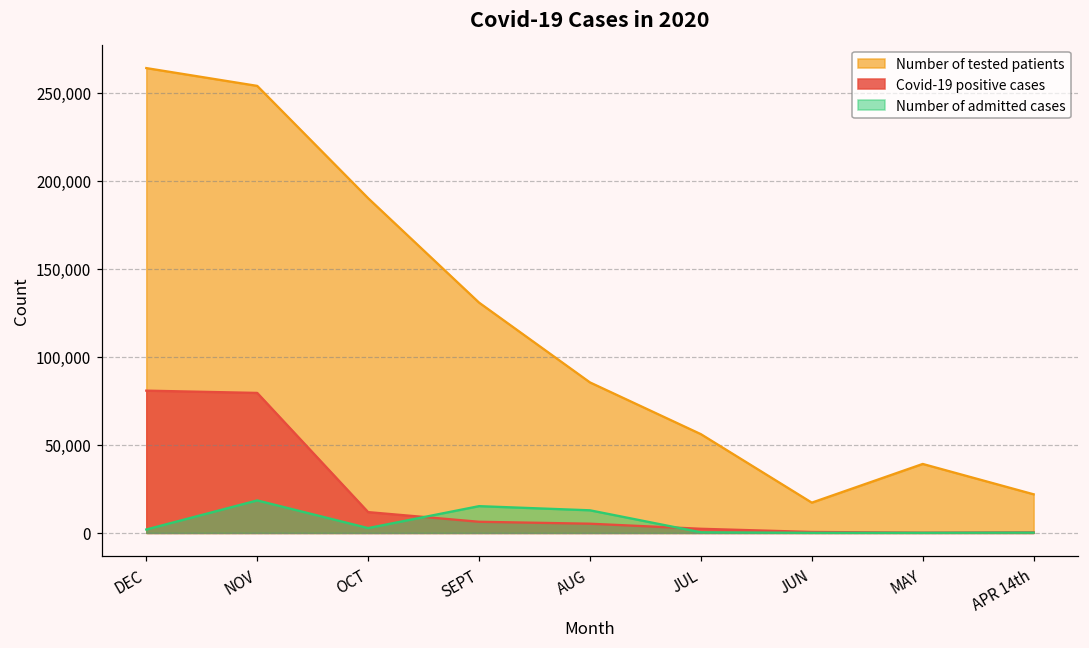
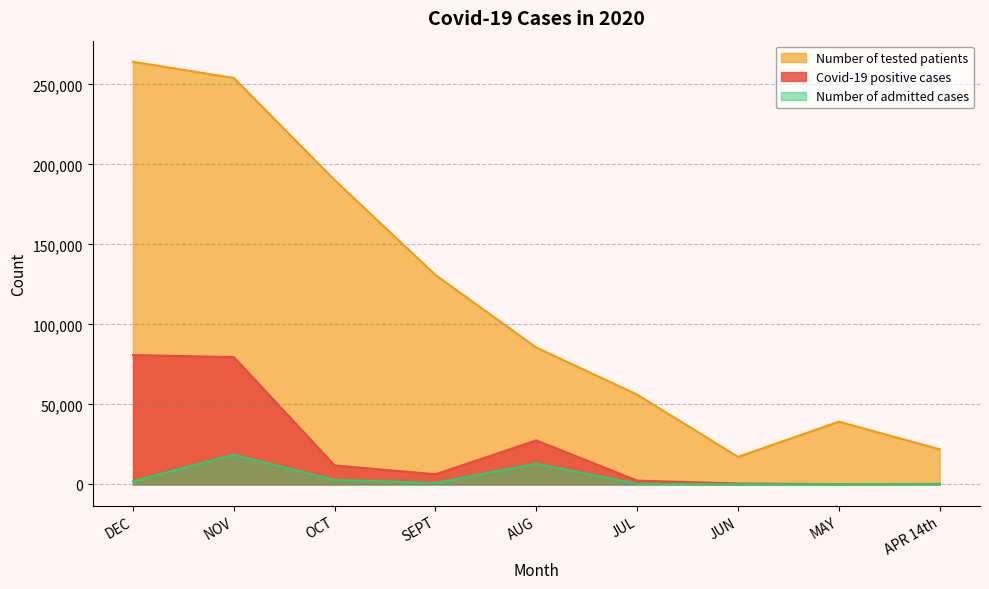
  {
    "Number of tested patients": {
      "DEC": "264,000",
      "NOV": "254,000",
      "OCT": "190,000",
      "SEPT": "131,000",
      "AUG": "86,000",
      "JUL": "56,000",
      "JUN": "17,000",
      "MAY": "39,000",
      "APR 14th": "22,000"
    },
    "Covid-19 positive cases": {
      "DEC": "81,000",
      "NOV": "80,000",
      "OCT": "12,000",
      "SEPT": "6,000",
-     "AUG": "5,000",
+     "AUG": "28,000",
      "JUL": "2,000"
    },
    "Number of admitted cases": {
      "DEC": "2,000",
      "NOV": "18,000",
      "OCT": "3,000",
-     "SEPT": "15,000",
+     "SEPT": "1,000",
      "AUG": "13,000",
      "JUL": "0"
    }
  }
